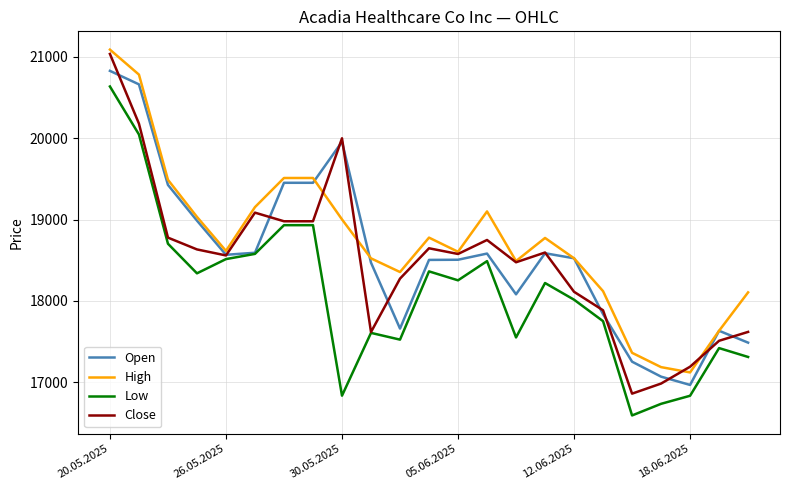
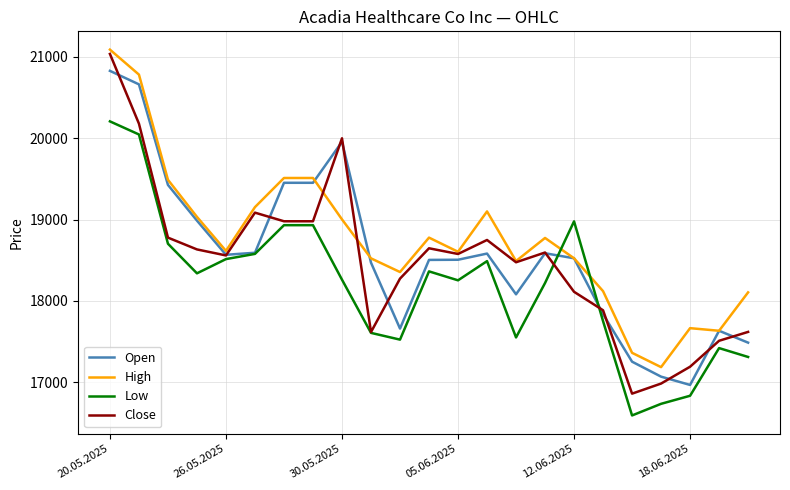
  {
    "Open": {
      "20.05.2025": 20800,
      "30.05.2025": 20000,
      "05.06.2025": 18500,
      "18.06.2025": 17000
    },
    "High": {
      "20.05.2025": 21100,
      "26.05.2025": 18600,
      "30.05.2025": 19000,
-     "18.06.2025": 17100
+     "18.06.2025": 17700
    },
    "Low": {
-     "20.05.2025": 20600,
+     "20.05.2025": 20200,
      "26.05.2025": 18500,
-     "30.05.2025": 16800,
+     "30.05.2025": 18300,
      "05.06.2025": 18300,
-     "12.06.2025": 18000,
+     "12.06.2025": 19000,
      "18.06.2025": 16800
    },
    "Close": {
      "20.05.2025": 21000,
      "30.05.2025": 20000,
      "12.06.2025": 18100,
      "18.06.2025": 17200
    }
  }
